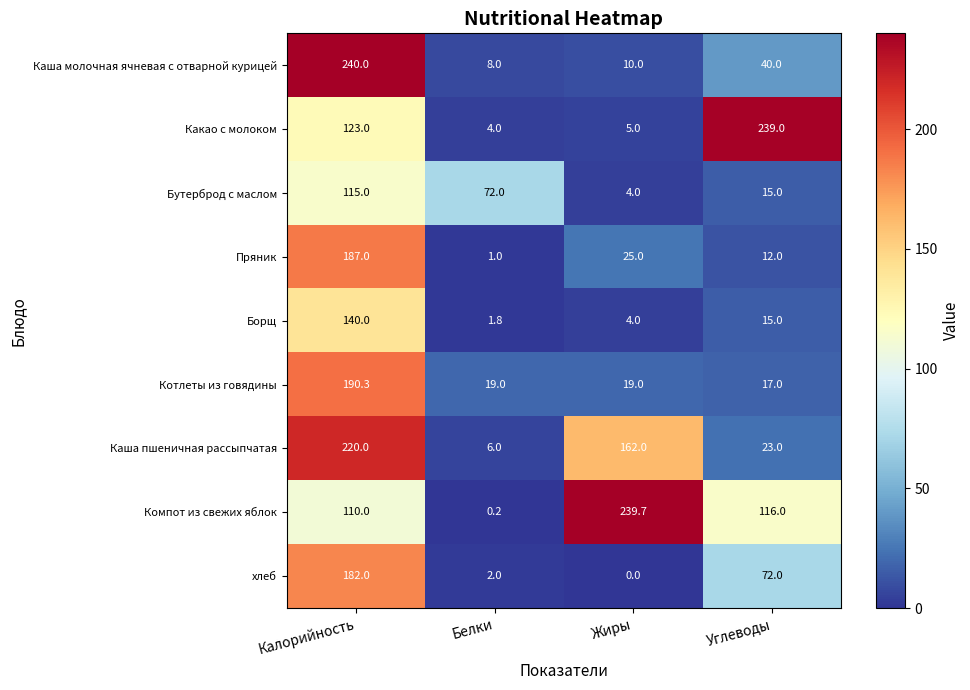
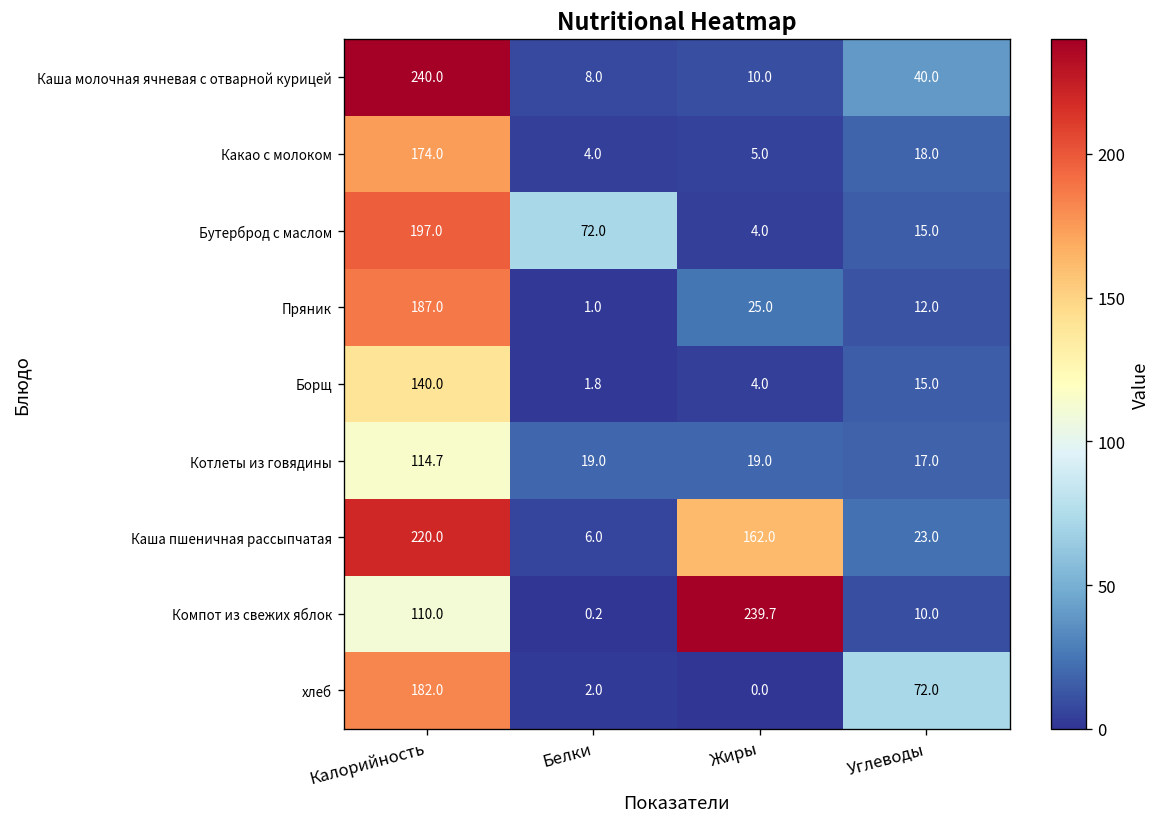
  {
    "Каша молочная ячневая с отварной курицей": {
      "Калорийность": 240.0,
      "Белки": 8.0,
      "Жиры": 10.0,
      "Углеводы": 40.0
    },
    "Какао с молоком": {
-     "Калорийность": 123.0,
+     "Калорийность": 174.0,
      "Белки": 4.0,
      "Жиры": 5.0,
-     "Углеводы": 239.0
+     "Углеводы": 18.0
    },
    "Бутерброд с маслом": {
-     "Калорийность": 115.0,
+     "Калорийность": 197.0,
      "Белки": 72.0,
      "Жиры": 4.0,
      "Углеводы": 15.0
    },
    "Пряник": {
      "Калорийность": 187.0,
      "Белки": 1.0,
      "Жиры": 25.0,
      "Углеводы": 12.0
    },
    "Борщ": {
      "Калорийность": 140.0,
      "Белки": 1.8,
      "Жиры": 4.0,
      "Углеводы": 15.0
    },
    "Котлеты из говядины": {
-     "Калорийность": 190.3,
+     "Калорийность": 114.7,
      "Белки": 19.0,
      "Жиры": 19.0,
      "Углеводы": 17.0
    },
    "Каша пшеничная рассыпчатая": {
      "Калорийность": 220.0,
      "Белки": 6.0,
      "Жиры": 162.0,
      "Углеводы": 23.0
    },
    "Компот из свежих яблок": {
      "Калорийность": 110.0,
      "Белки": 0.2,
      "Жиры": 239.7,
-     "Углеводы": 116.0
+     "Углеводы": 10.0
    },
    "хлеб": {
      "Калорийность": 182.0,
      "Белки": 2.0,
      "Жиры": 0.0,
      "Углеводы": 72.0
    }
  }
